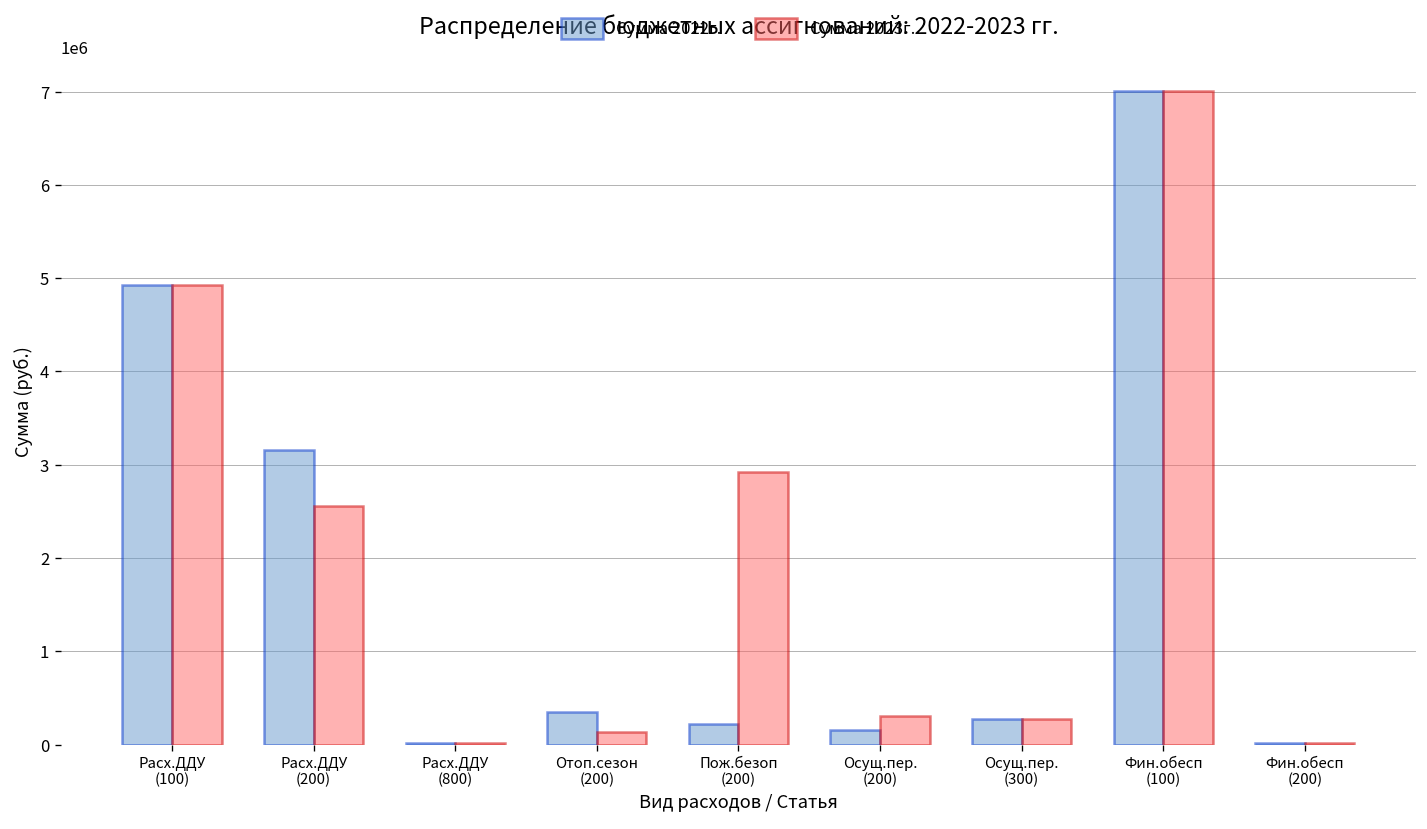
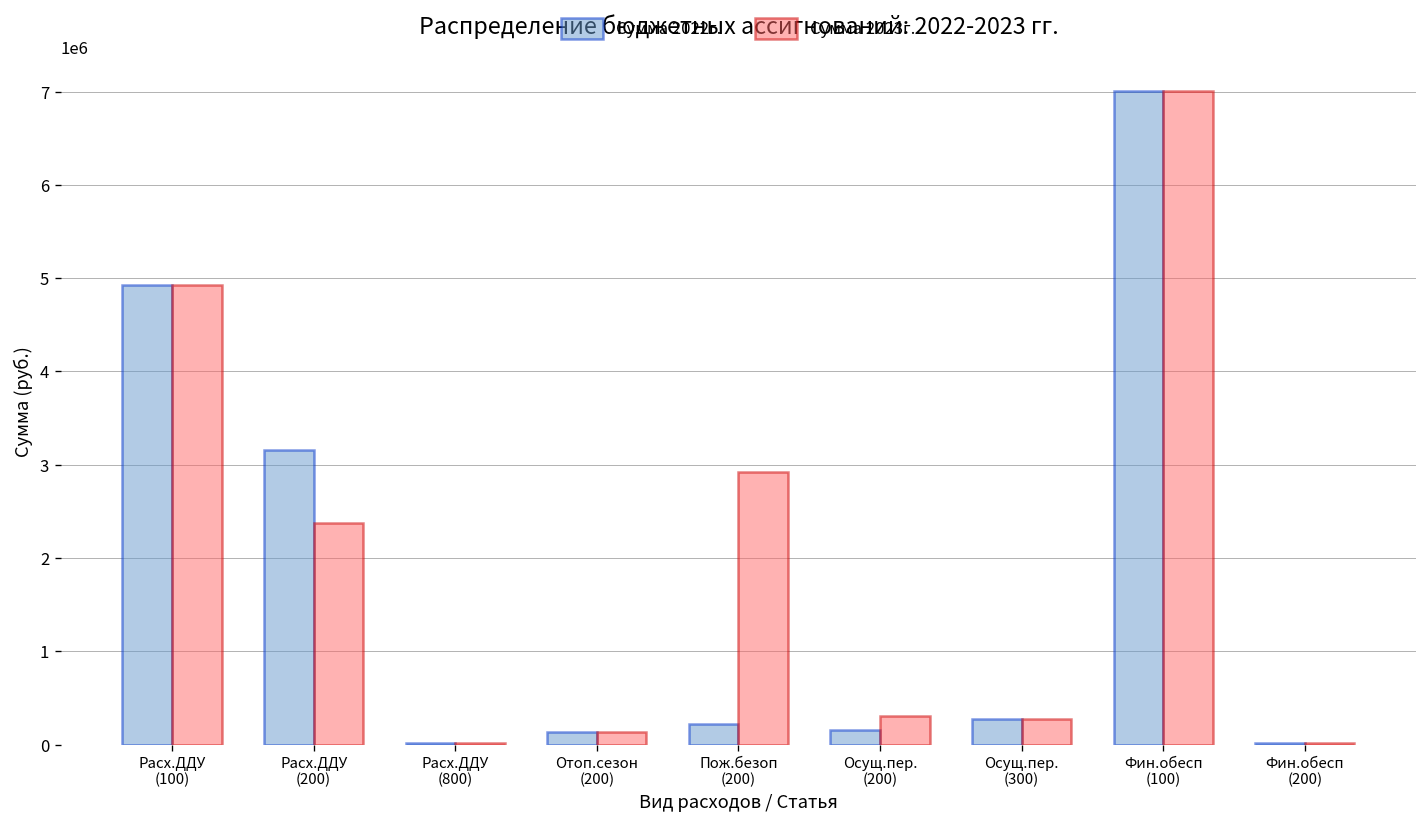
  {
    "Сумма 2022г.": {
      "Расх.ДДУ (100)": 4900000,
      "Расх.ДДУ (200)": 3200000,
-     "Отоп.сезон (200)": 300000,
+     "Отоп.сезон (200)": 100000,
      "Пож.безоп (200)": 200000,
      "Осущ.пер. (200)": 200000,
      "Осущ.пер. (300)": 300000,
      "Фин.обесп (100)": 7000000
    },
    "Сумма 2023г.": {
      "Расх.ДДУ (100)": 4900000,
-     "Расх.ДДУ (200)": 2600000,
+     "Расх.ДДУ (200)": 2400000,
      "Отоп.сезон (200)": 100000,
      "Пож.безоп (200)": 2900000,
      "Осущ.пер. (200)": 300000,
      "Осущ.пер. (300)": 300000,
      "Фин.обесп (100)": 7000000
    }
  }
